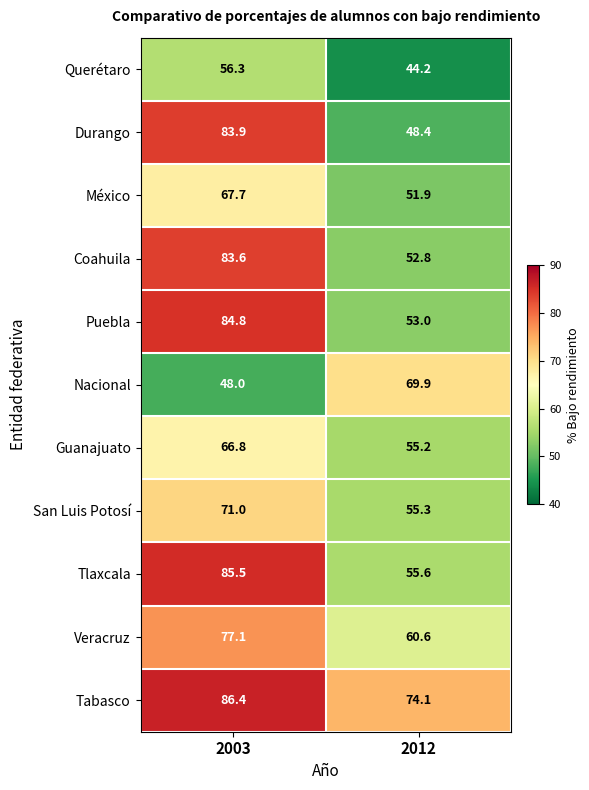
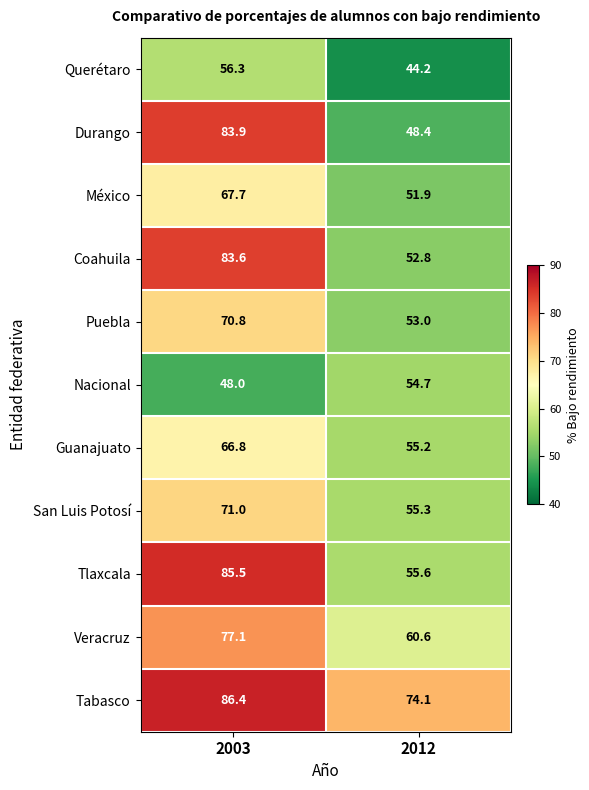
  {
    "Querétaro": {
      "2003": 56.3,
      "2012": 44.2
    },
    "Durango": {
      "2003": 83.9,
      "2012": 48.4
    },
    "México": {
      "2003": 67.7,
      "2012": 51.9
    },
    "Coahuila": {
      "2003": 83.6,
      "2012": 52.8
    },
    "Puebla": {
-     "2003": 84.8,
+     "2003": 70.8,
      "2012": 53.0
    },
    "Nacional": {
      "2003": 48.0,
-     "2012": 69.9
+     "2012": 54.7
    },
    "Guanajuato": {
      "2003": 66.8,
      "2012": 55.2
    },
    "San Luis Potosí": {
      "2003": 71.0,
      "2012": 55.3
    },
    "Tlaxcala": {
      "2003": 85.5,
      "2012": 55.6
    },
    "Veracruz": {
      "2003": 77.1,
      "2012": 60.6
    },
    "Tabasco": {
      "2003": 86.4,
      "2012": 74.1
    }
  }
